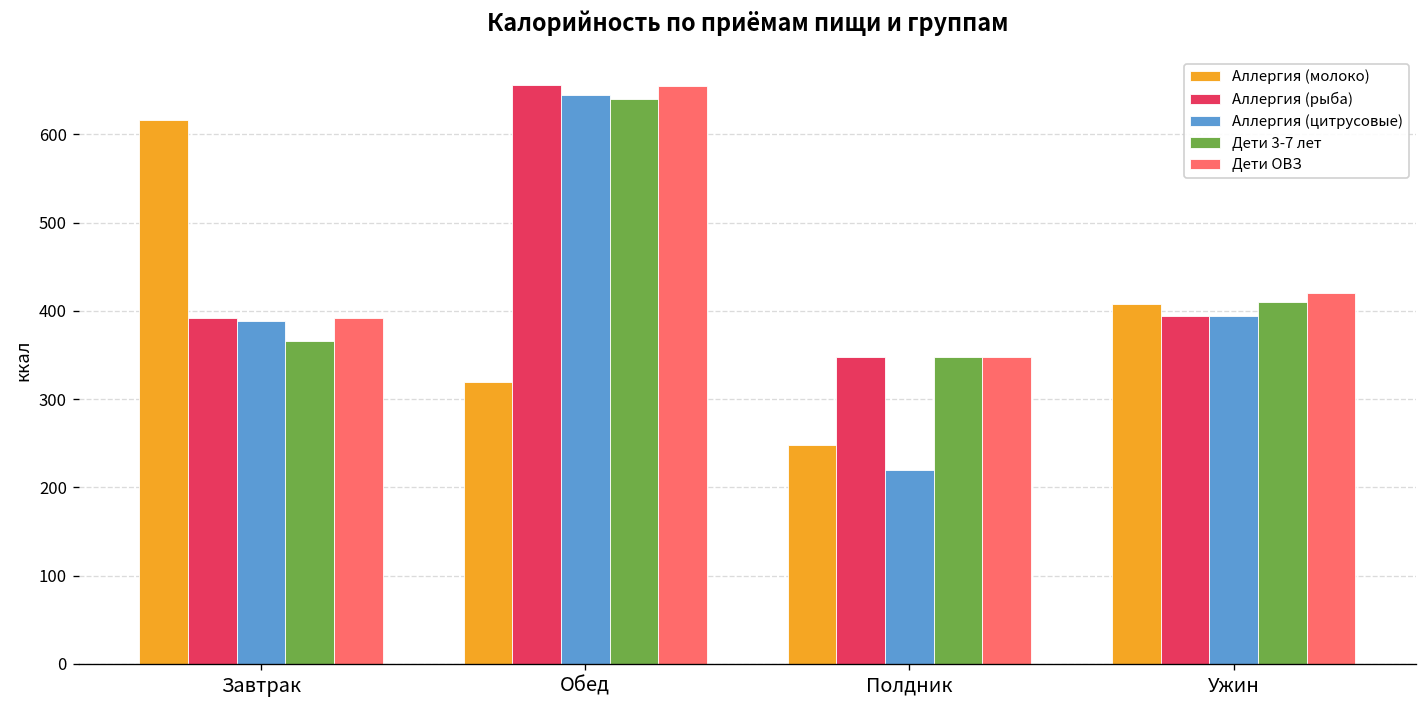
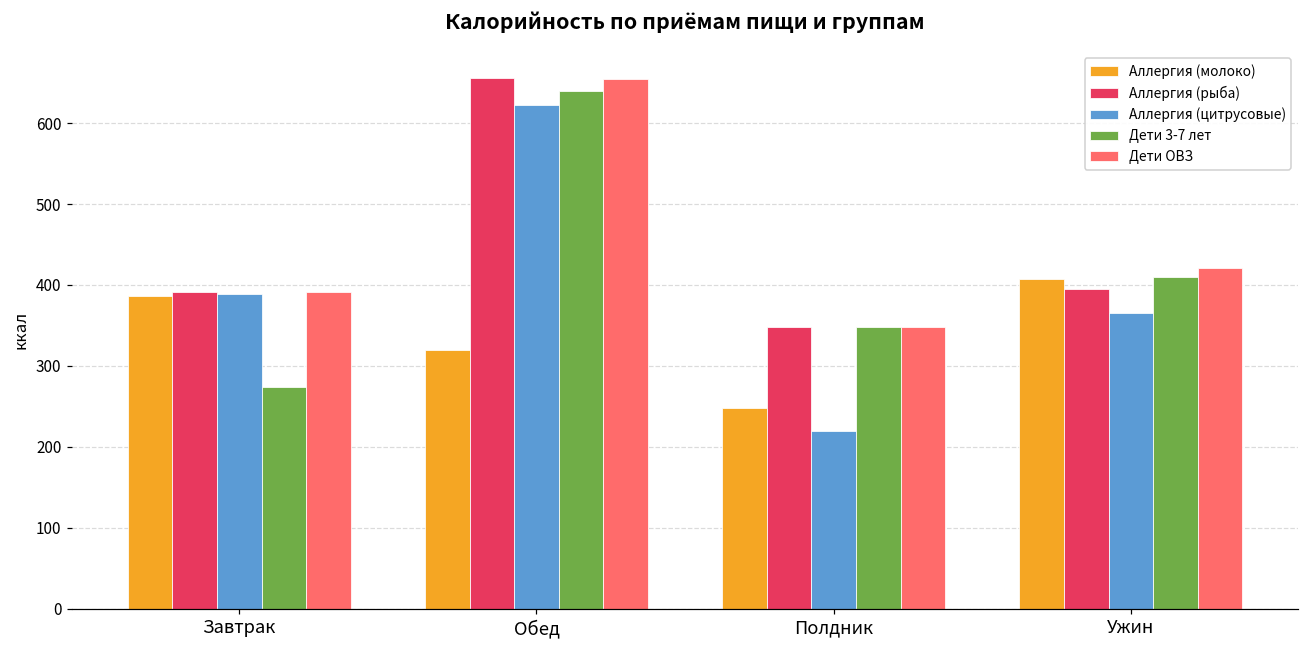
  {
    "Аллергия (молоко)": {
-     "Завтрак": 620,
+     "Завтрак": 390,
      "Обед": 320,
      "Полдник": 250,
      "Ужин": 410
    },
    "Аллергия (цитрусовые)": {
      "Завтрак": 390,
-     "Обед": 640,
+     "Обед": 620,
      "Полдник": 220,
-     "Ужин": 390
+     "Ужин": 360
    },
    "Дети 3-7 лет": {
-     "Завтрак": 370,
+     "Завтрак": 270,
      "Обед": 640,
      "Полдник": 350,
      "Ужин": 410
    }
  }
